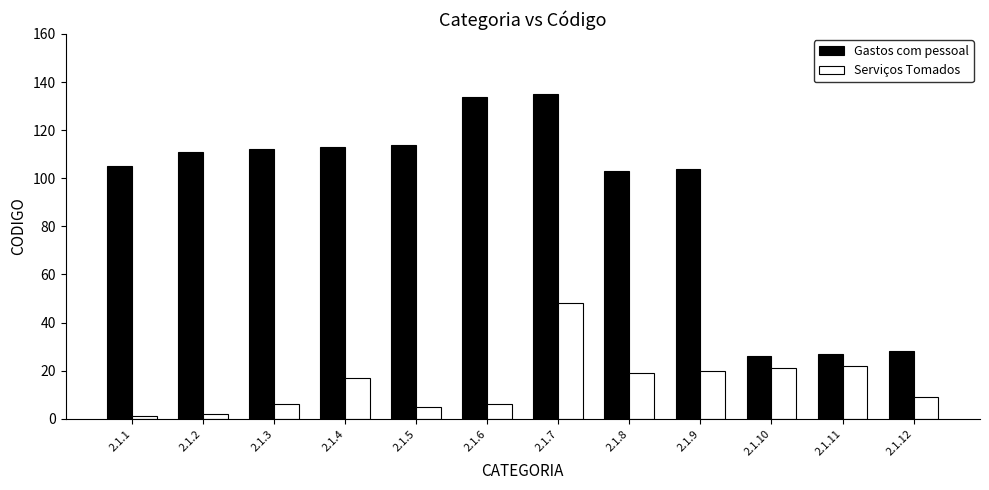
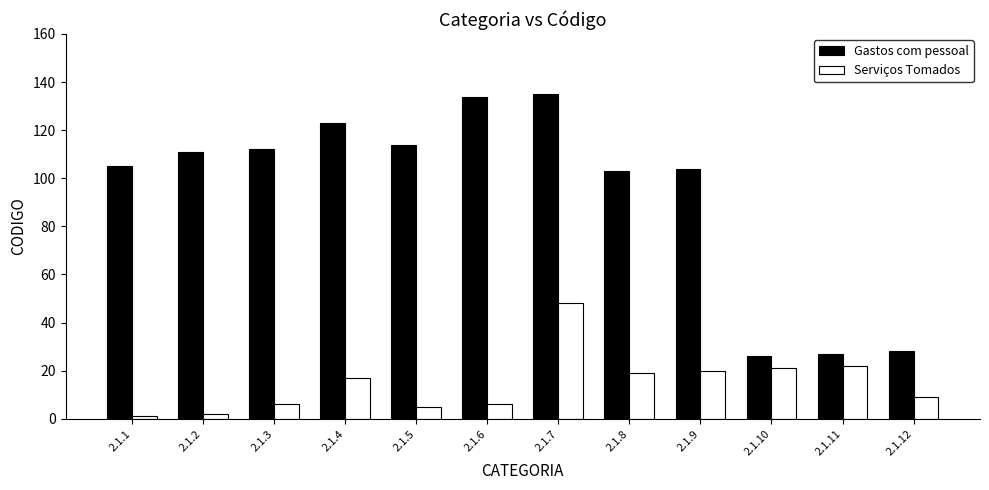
  {
    "Gastos com pessoal": {
      "2.1.1": 105,
      "2.1.2": 111,
      "2.1.3": 112,
-     "2.1.4": 113,
+     "2.1.4": 123,
      "2.1.5": 114,
      "2.1.6": 134,
      "2.1.7": 135,
      "2.1.8": 103,
      "2.1.9": 104,
      "2.1.10": 26,
      "2.1.11": 27,
      "2.1.12": 28
    },
    "Serviços Tomados": {
      "2.1.2": 2,
      "2.1.3": 6,
      "2.1.4": 17,
      "2.1.5": 5,
      "2.1.6": 6,
      "2.1.7": 48,
      "2.1.8": 19,
      "2.1.9": 20,
      "2.1.10": 21,
      "2.1.11": 22,
      "2.1.12": 9
    }
  }
